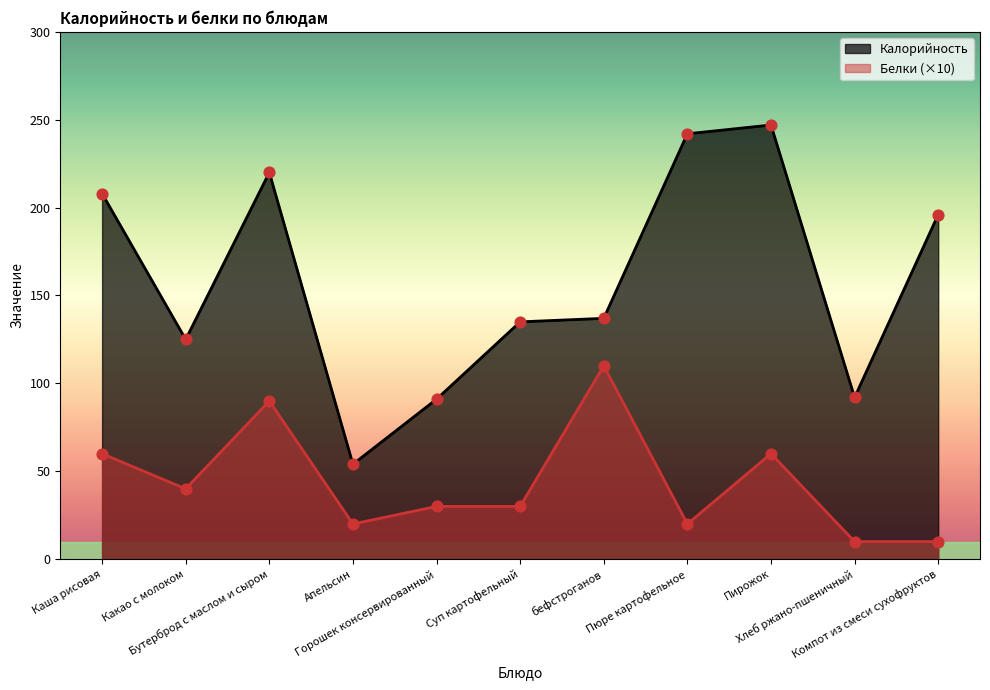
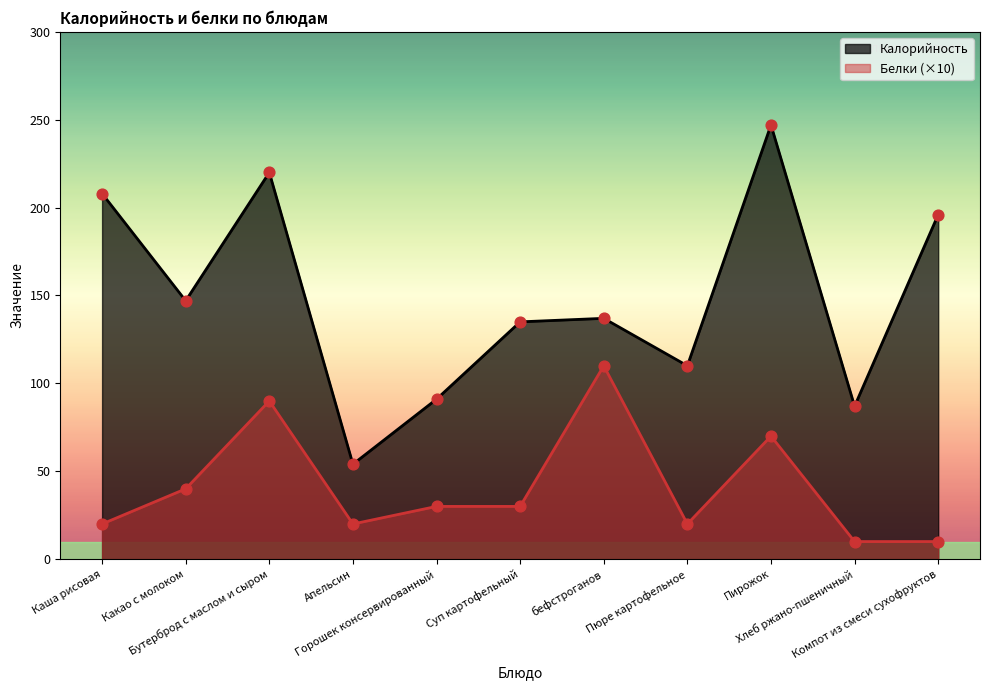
  {
    "Калорийность": {
      "Каша рисовая": 208,
-     "Какао с молоком": 125,
+     "Какао с молоком": 147,
      "Бутерброд с маслом и сыром": 220,
      "Апельсин": 54,
      "Горошек консервированный": 91,
      "Суп картофельный": 135,
      "бефстроганов": 137,
-     "Пюре картофельное": 242,
+     "Пюре картофельное": 110,
      "Пирожок": 247,
-     "Хлеб ржано-пшеничный": 92,
+     "Хлеб ржано-пшеничный": 87,
      "Компот из смеси сухофруктов": 196
    },
    "Белки (×10)": {
-     "Каша рисовая": 60,
+     "Каша рисовая": 20,
      "Какао с молоком": 40,
      "Бутерброд с маслом и сыром": 90,
      "Апельсин": 20,
      "Горошек консервированный": 30,
      "Суп картофельный": 30,
      "бефстроганов": 110,
      "Пюре картофельное": 20,
-     "Пирожок": 60
+     "Пирожок": 70
    }
  }
